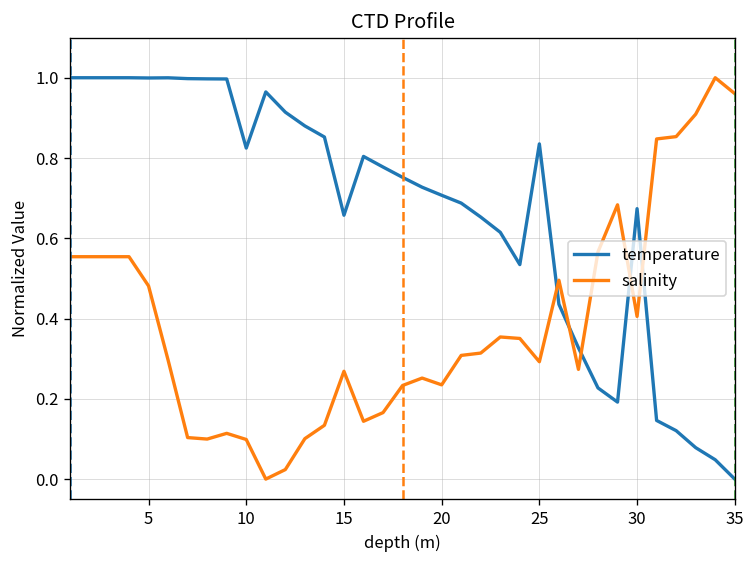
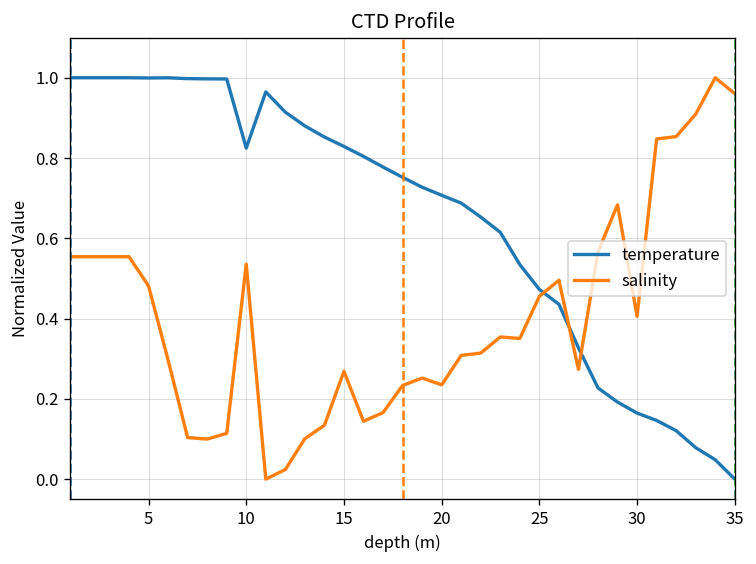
  {
    "temperature": {
      "5": 1.00,
      "10": 0.82,
-     "15": 0.66,
+     "15": 0.83,
      "20": 0.71,
-     "25": 0.84,
-     "30": 0.67,
+     "25": 0.47,
+     "30": 0.16,
      "35": 0.00
    },
    "salinity": {
      "5": 0.48,
-     "10": 0.10,
+     "10": 0.54,
      "15": 0.27,
      "20": 0.23,
-     "25": 0.29,
+     "25": 0.46,
      "30": 0.41,
      "35": 0.96
    }
  }
